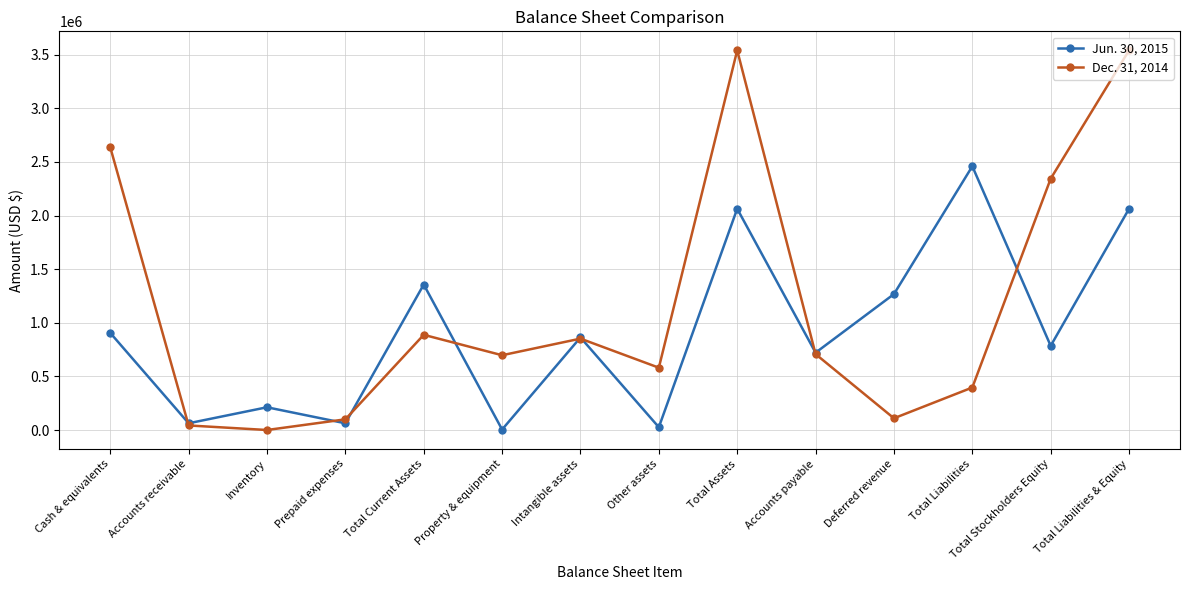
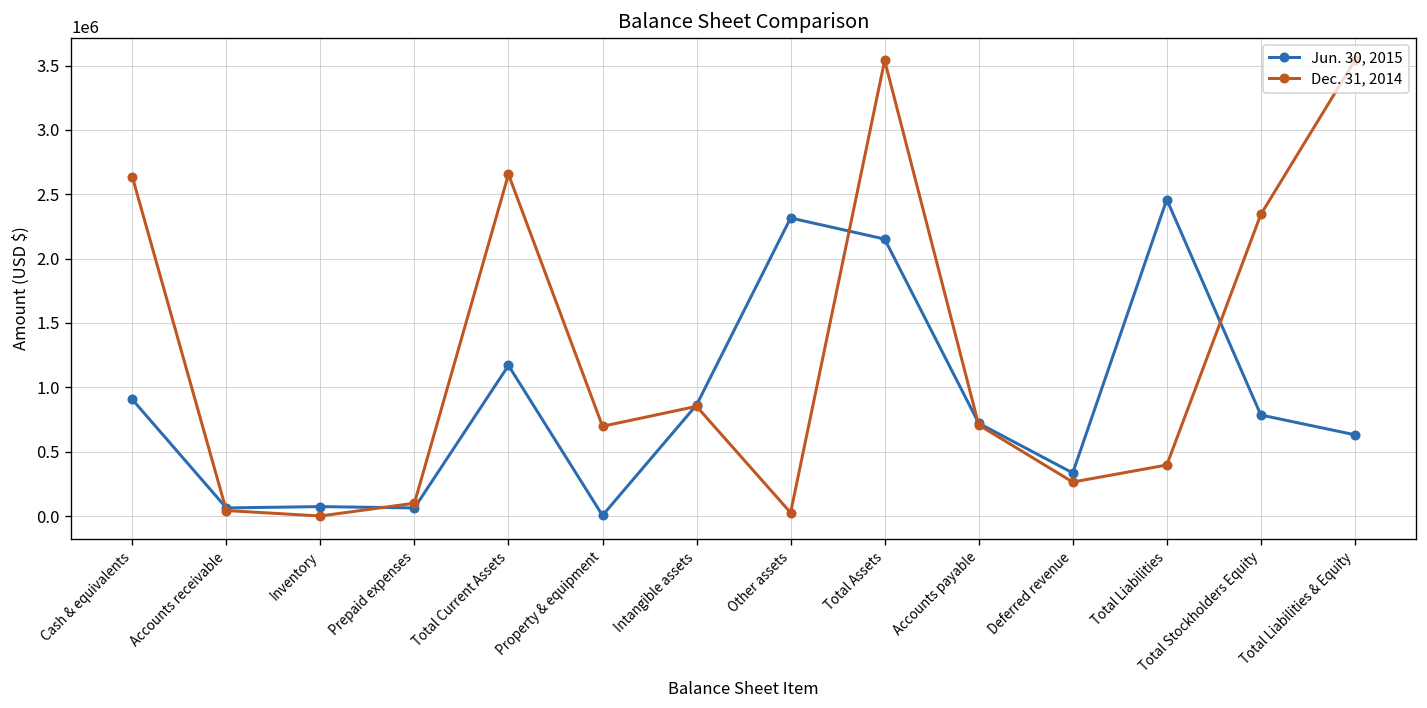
  {
    "Jun. 30, 2015": {
      "Cash & equivalents": 910000,
-     "Inventory": 210000,
+     "Inventory": 70000,
      "Prepaid expenses": 60000,
-     "Total Current Assets": 1360000,
+     "Total Current Assets": 1170000,
      "Property & equipment": 0,
-     "Other assets": 30000,
-     "Total Assets": 2060000,
-     "Deferred revenue": 1270000,
+     "Other assets": 2320000,
+     "Total Assets": 2150000,
+     "Deferred revenue": 330000,
      "Total Liabilities": 2460000,
      "Total Stockholders Equity": 780000,
-     "Total Liabilities & Equity": 2060000
+     "Total Liabilities & Equity": 630000
    },
    "Dec. 31, 2014": {
      "Cash & equivalents": 2640000,
      "Inventory": 0,
      "Prepaid expenses": 100000,
-     "Total Current Assets": 890000,
+     "Total Current Assets": 2660000,
      "Property & equipment": 700000,
-     "Other assets": 580000,
+     "Other assets": 30000,
      "Total Assets": 3540000,
-     "Deferred revenue": 110000,
+     "Deferred revenue": 260000,
      "Total Liabilities": 400000,
      "Total Stockholders Equity": 2340000
    }
  }
